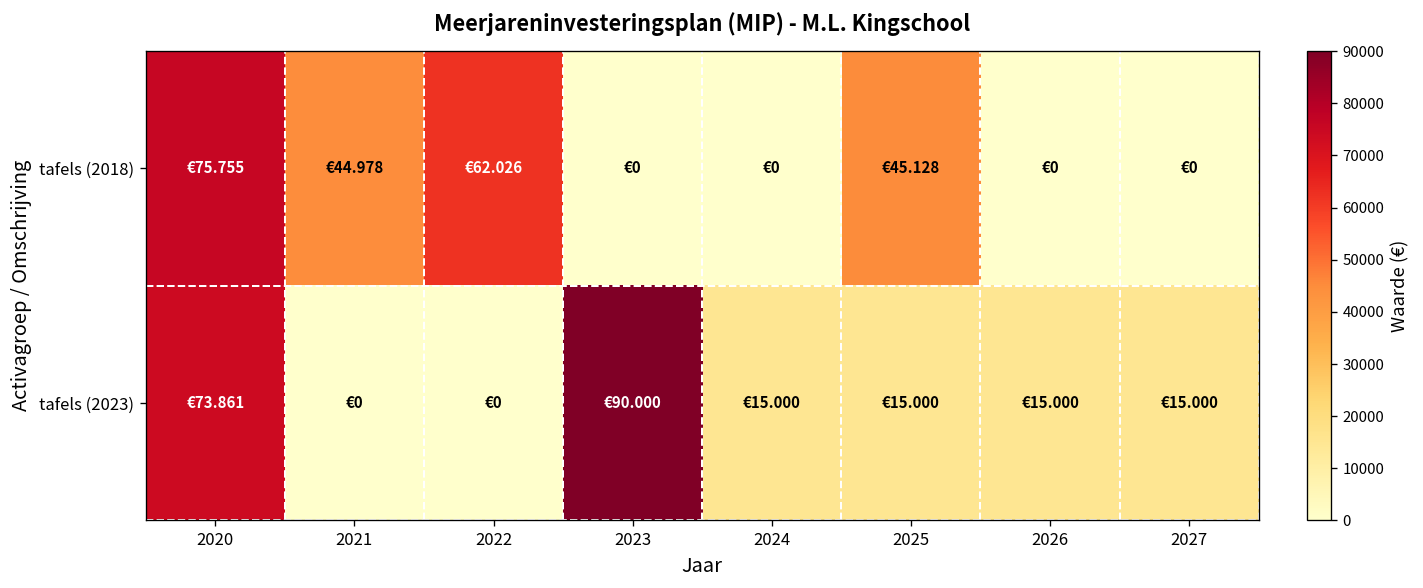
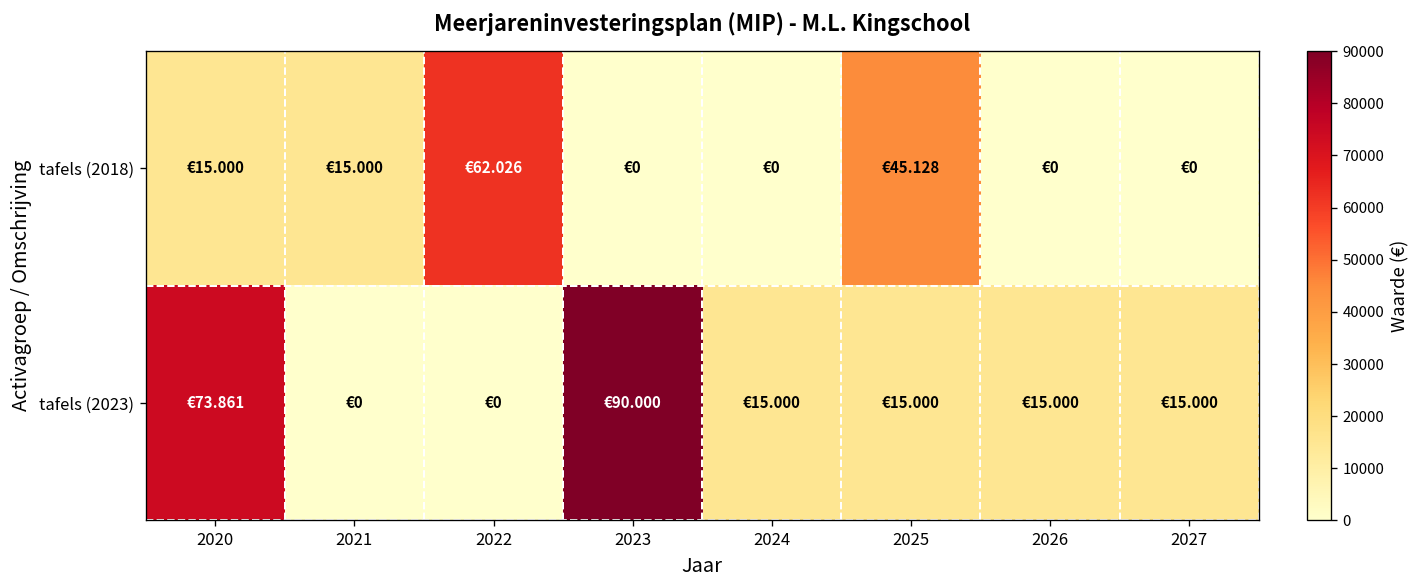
  {
    "tafels (2018)": {
-     "2020": "€75.755",
-     "2021": "€44.978",
+     "2020": "€15.000",
+     "2021": "€15.000",
      "2022": "€62.026",
      "2023": "€0",
      "2024": "€0",
      "2025": "€45.128",
      "2026": "€0",
      "2027": "€0"
    },
    "tafels (2023)": {
      "2020": "€73.861",
      "2021": "€0",
      "2022": "€0",
      "2023": "€90.000",
      "2024": "€15.000",
      "2025": "€15.000",
      "2026": "€15.000",
      "2027": "€15.000"
    }
  }
